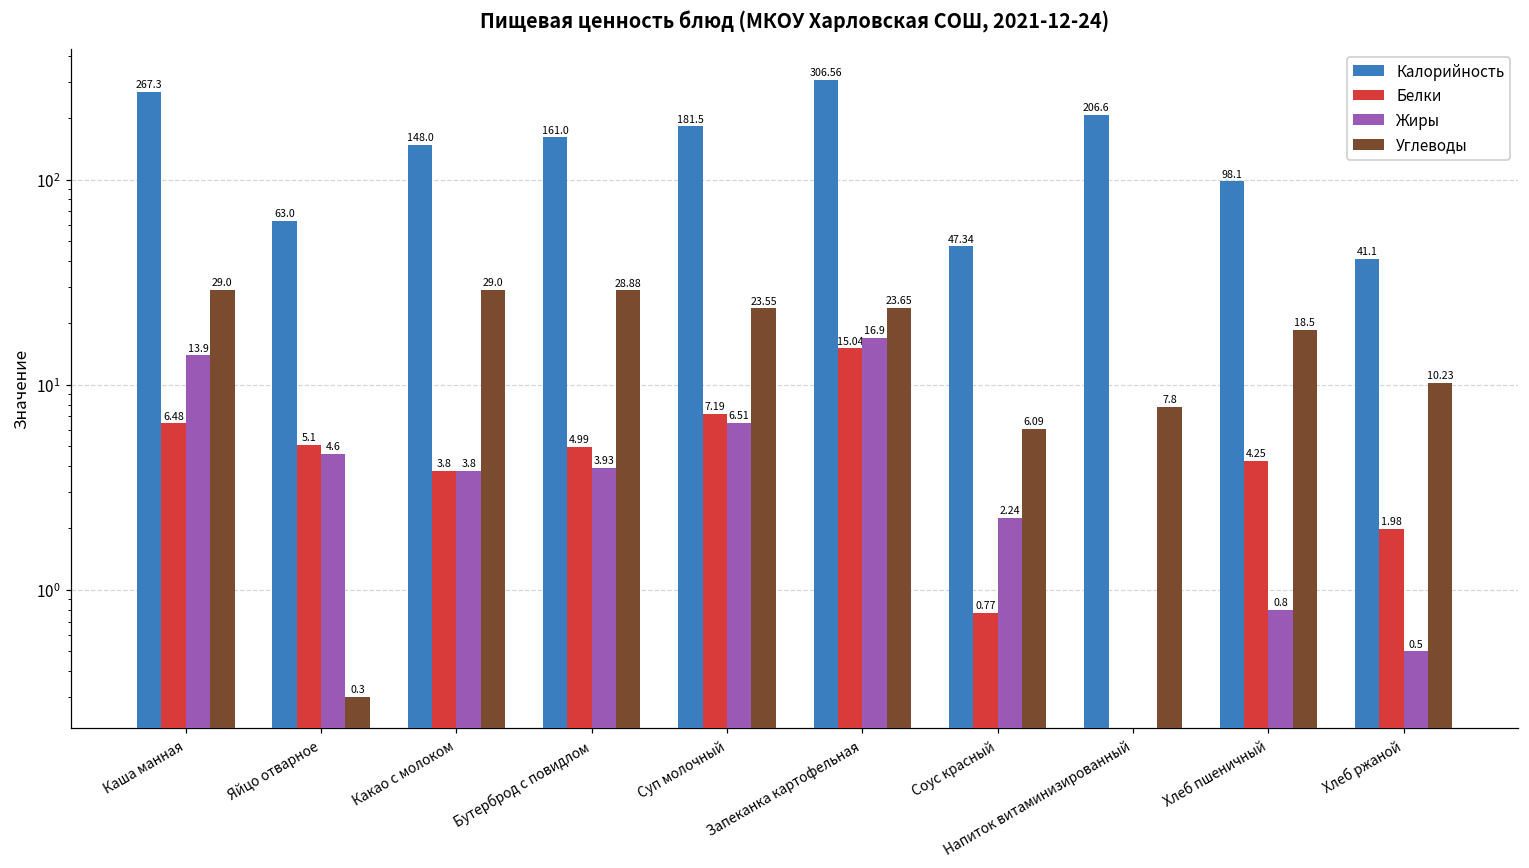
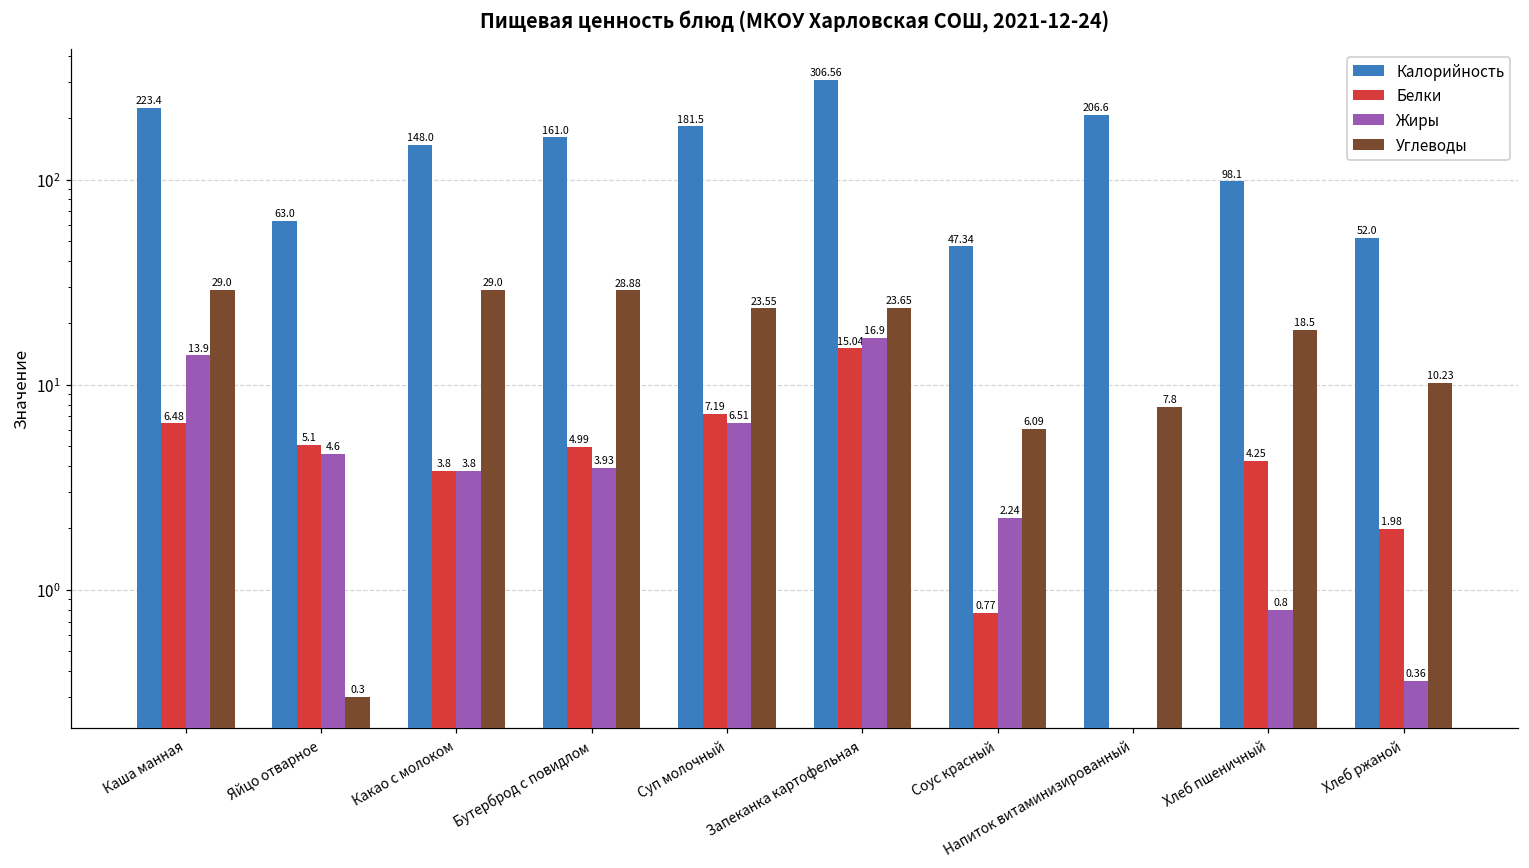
  {
    "Калорийность": {
-     "Каша манная": 267.3,
+     "Каша манная": 223.4,
      "Яйцо отварное": 63.0,
      "Какао с молоком": 148.0,
      "Бутерброд с повидлом": 161.0,
      "Суп молочный": 181.5,
      "Запеканка картофельная": 306.56,
      "Соус красный": 47.34,
      "Напиток витаминизированный": 206.6,
      "Хлеб пшеничный": 98.1,
-     "Хлеб ржаной": 41.1
+     "Хлеб ржаной": 52.0
    },
    "Белки": {
      "Каша манная": 6.48,
      "Яйцо отварное": 5.1,
      "Какао с молоком": 3.8,
      "Бутерброд с повидлом": 4.99,
      "Суп молочный": 7.19,
      "Запеканка картофельная": 15.04,
      "Соус красный": 0.77,
      "Хлеб пшеничный": 4.25,
      "Хлеб ржаной": 1.98
    },
    "Жиры": {
      "Каша манная": 13.9,
      "Яйцо отварное": 4.6,
      "Какао с молоком": 3.8,
      "Бутерброд с повидлом": 3.93,
      "Суп молочный": 6.51,
      "Запеканка картофельная": 16.9,
      "Соус красный": 2.24,
      "Хлеб пшеничный": 0.8,
-     "Хлеб ржаной": 0.5
+     "Хлеб ржаной": 0.36
    },
    "Углеводы": {
      "Каша манная": 29.0,
      "Яйцо отварное": 0.3,
      "Какао с молоком": 29.0,
      "Бутерброд с повидлом": 28.88,
      "Суп молочный": 23.55,
      "Запеканка картофельная": 23.65,
      "Соус красный": 6.09,
      "Напиток витаминизированный": 7.8,
      "Хлеб пшеничный": 18.5,
      "Хлеб ржаной": 10.23
    }
  }
